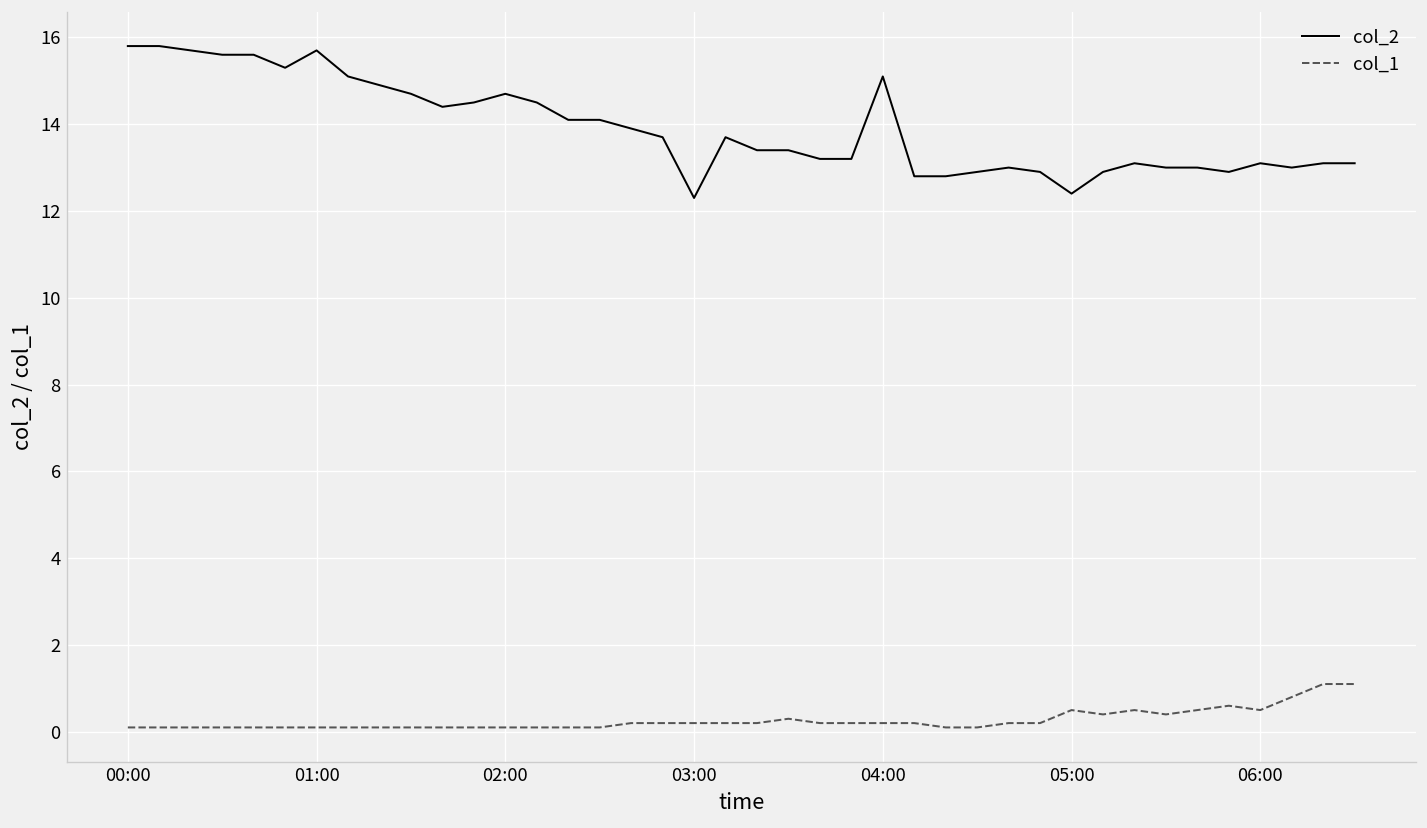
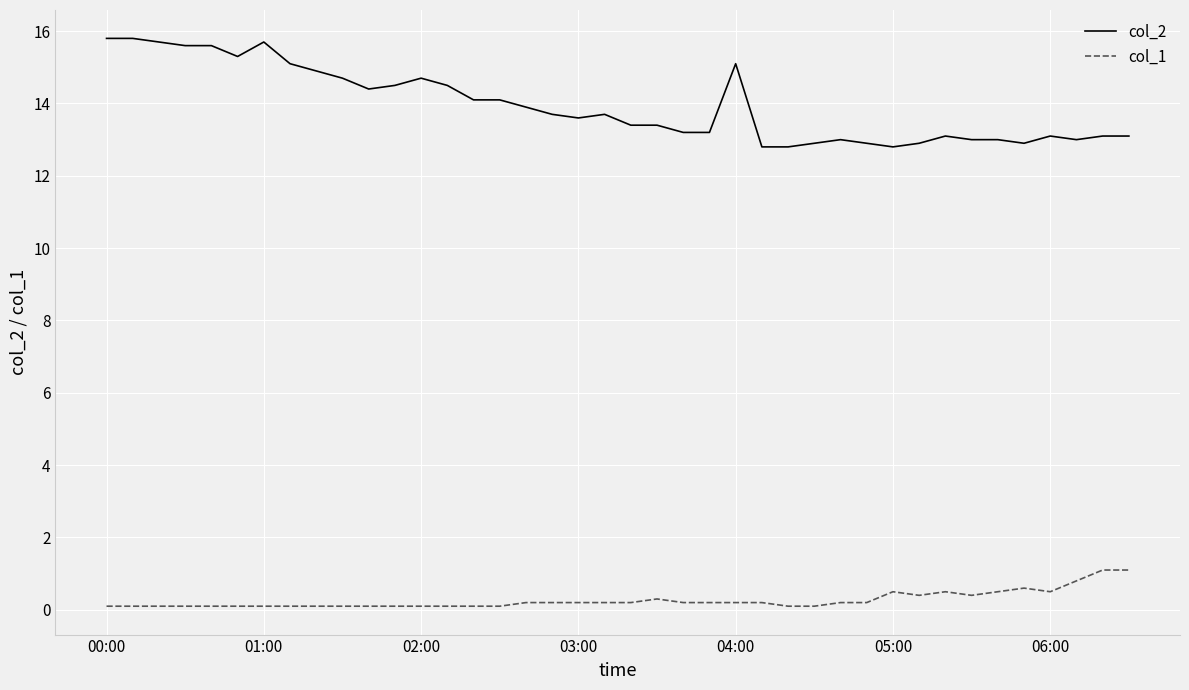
  {
    "col_2": {
      "00:00": 15.8,
      "01:00": 15.7,
      "02:00": 14.7,
-     "03:00": 12.3,
+     "03:00": 13.6,
      "04:00": 15.1,
-     "05:00": 12.4,
+     "05:00": 12.8,
      "06:00": 13.1
    },
    "col_1": {
      "00:00": 0.1,
      "01:00": 0.1,
      "02:00": 0.1,
      "03:00": 0.2,
      "04:00": 0.2,
      "05:00": 0.5,
      "06:00": 0.5
    }
  }
